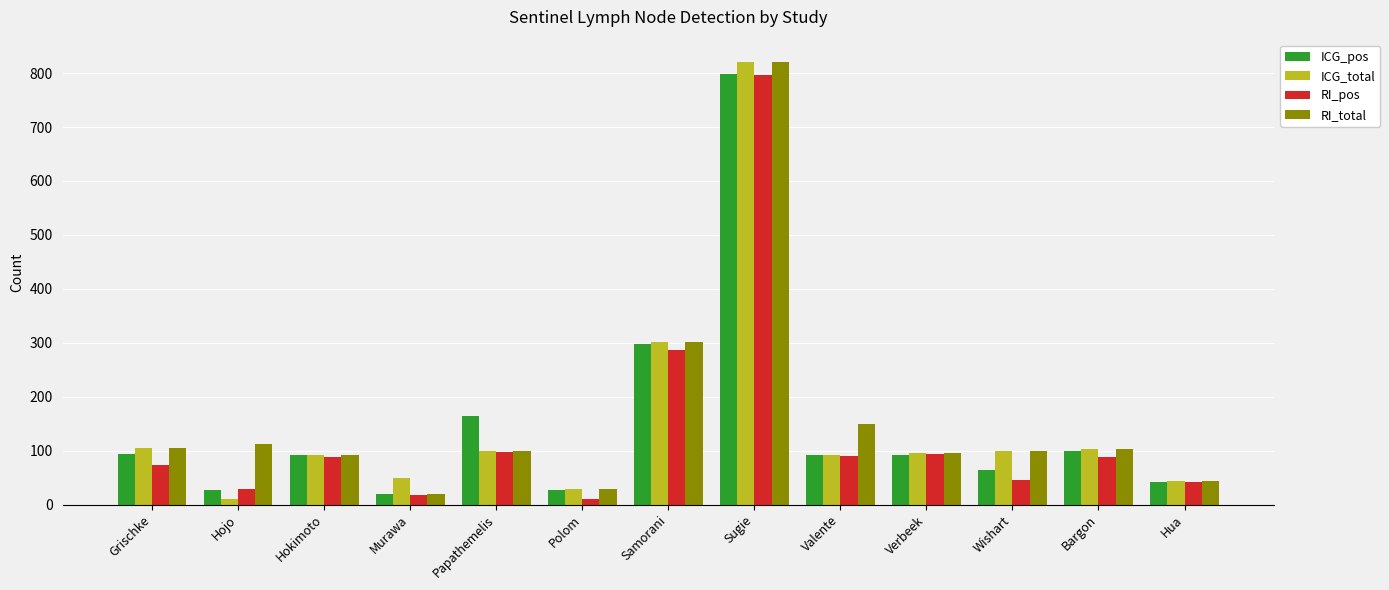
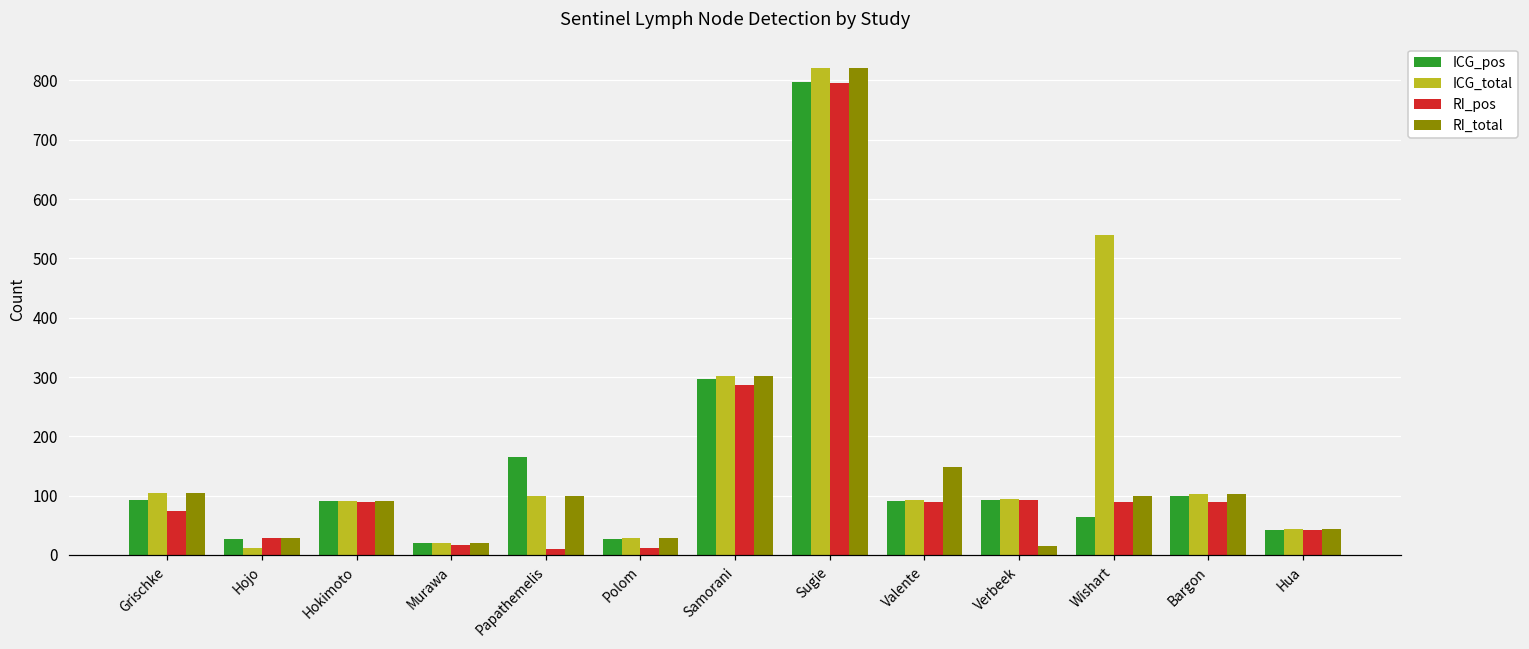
  {
    "ICG_pos": {
      "Grischke": 90,
      "Hojo": 30,
      "Hokimoto": 90,
      "Murawa": 20,
      "Papathemelis": 170,
      "Polom": 30,
      "Samorani": 300,
      "Sugie": 800,
      "Valente": 90,
      "Verbeek": 90,
      "Wishart": 60,
      "Bargon": 100,
      "Hua": 40
    },
    "ICG_total": {
      "Grischke": 110,
      "Hojo": 10,
      "Hokimoto": 90,
-     "Murawa": 50,
+     "Murawa": 20,
      "Papathemelis": 100,
      "Polom": 30,
      "Samorani": 300,
      "Sugie": 820,
      "Valente": 90,
      "Verbeek": 100,
-     "Wishart": 100,
+     "Wishart": 540,
      "Bargon": 100,
      "Hua": 40
    },
    "RI_pos": {
      "Grischke": 70,
      "Hojo": 30,
      "Hokimoto": 90,
      "Murawa": 20,
-     "Papathemelis": 100,
+     "Papathemelis": 10,
      "Polom": 10,
      "Samorani": 290,
      "Sugie": 800,
      "Valente": 90,
      "Verbeek": 90,
-     "Wishart": 50,
+     "Wishart": 90,
      "Bargon": 90,
      "Hua": 40
    },
    "RI_total": {
      "Grischke": 110,
-     "Hojo": 110,
+     "Hojo": 30,
      "Hokimoto": 90,
      "Murawa": 20,
      "Papathemelis": 100,
      "Polom": 30,
      "Samorani": 300,
      "Sugie": 820,
      "Valente": 150,
-     "Verbeek": 100,
+     "Verbeek": 20,
      "Wishart": 100,
      "Bargon": 100,
      "Hua": 40
    }
  }
